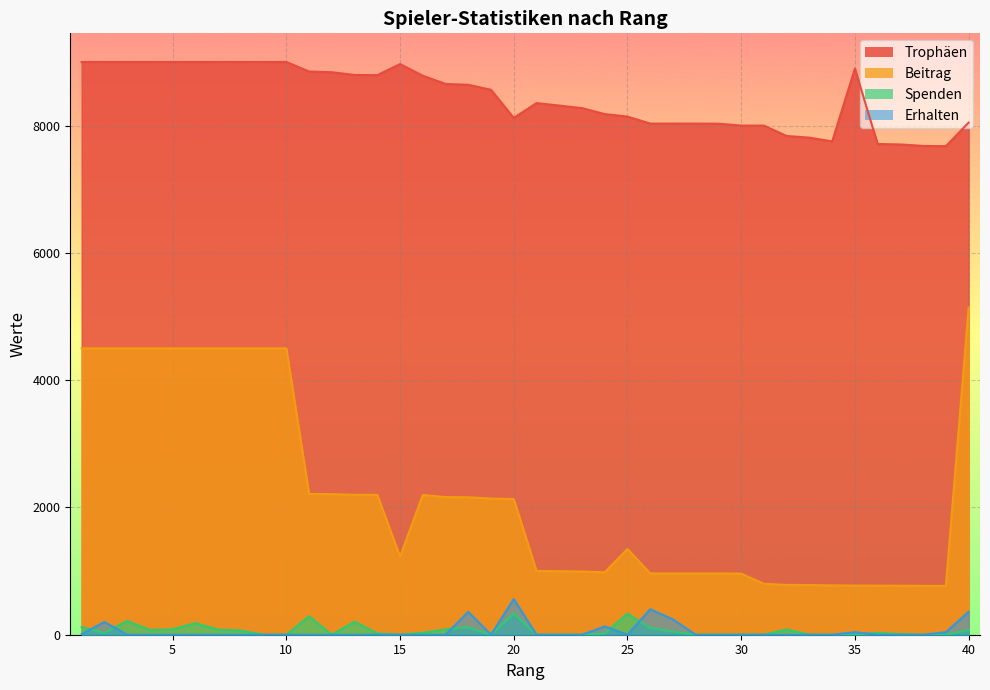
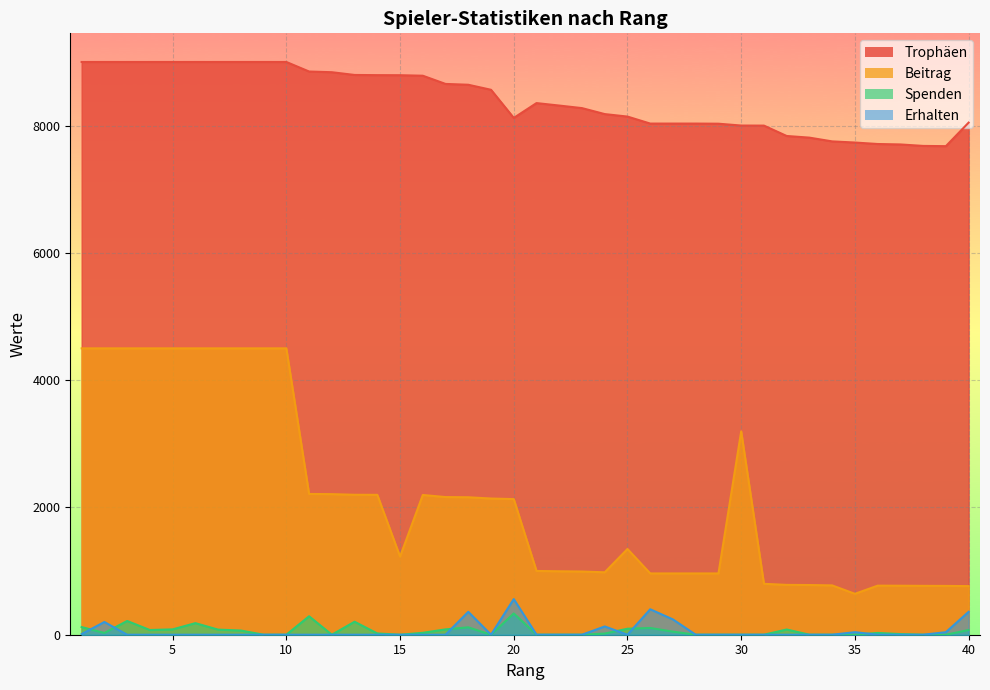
  {
    "Trophäen": {
      "5": 9000,
      "10": 9000,
-     "15": 9000,
+     "15": 8800,
      "20": 8100,
      "25": 8100,
      "30": 8000,
-     "35": 8900
+     "35": 7700
    },
    "Beitrag": {
      "5": 4500,
      "10": 4500,
      "15": 1200,
      "20": 2100,
      "25": 1300,
-     "30": 1000,
-     "35": 800,
-     "40": 5100
+     "30": 3200,
+     "35": 600,
+     "40": 800
    },
    "Spenden": {
      "5": 100,
      "20": 300,
-     "25": 300,
+     "25": 100,
      "40": 100
    },
    "Erhalten": {
      "5": 0,
      "20": 600,
      "25": 0,
      "40": 400
    }
  }
